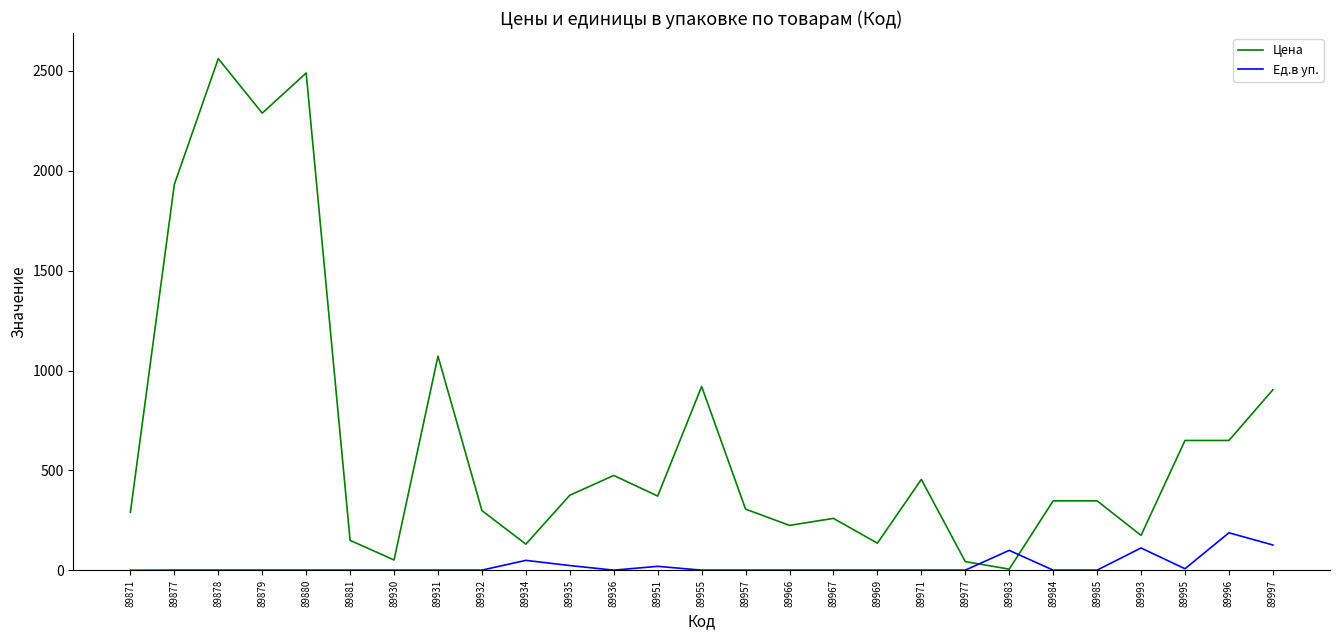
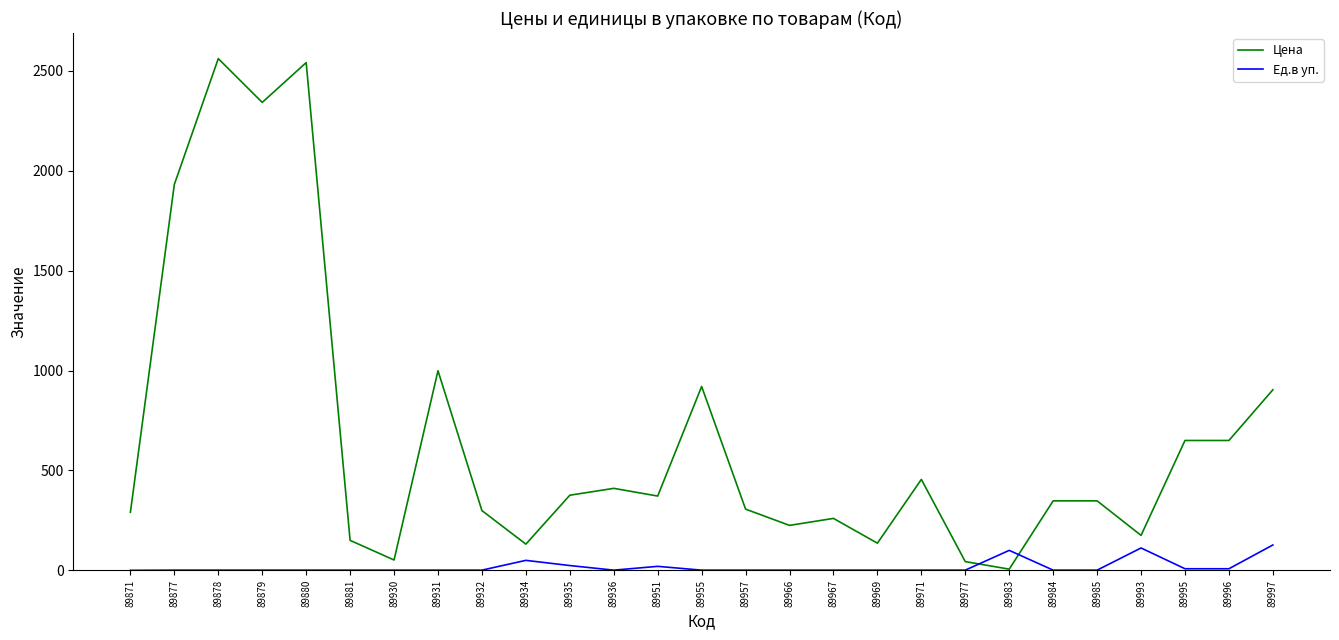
  {
    "Цена": {
      "89871": 290,
      "89877": 1930,
      "89878": 2560,
-     "89879": 2290,
-     "89880": 2490,
+     "89879": 2340,
+     "89880": 2540,
      "89881": 150,
      "89930": 50,
-     "89931": 1070,
+     "89931": 1000,
      "89932": 300,
      "89934": 130,
      "89935": 380,
-     "89936": 470,
+     "89936": 410,
      "89951": 370,
      "89955": 920,
      "89957": 310,
      "89966": 230,
      "89967": 260,
      "89969": 140,
      "89971": 460,
      "89977": 40,
      "89983": 10,
      "89984": 350,
      "89985": 350,
      "89993": 180,
      "89995": 650,
      "89996": 650,
      "89997": 900
    },
    "Ед.в уп.": {
      "89871": 0,
      "89877": 0,
      "89878": 0,
      "89879": 0,
      "89880": 0,
      "89881": 0,
      "89930": 0,
      "89931": 0,
      "89932": 0,
      "89934": 50,
      "89935": 20,
      "89936": 0,
      "89951": 20,
      "89955": 0,
      "89957": 0,
      "89966": 0,
      "89967": 0,
      "89969": 0,
      "89971": 0,
      "89977": 0,
      "89983": 100,
      "89984": 0,
      "89985": 0,
      "89993": 110,
      "89995": 10,
-     "89996": 190,
+     "89996": 10,
      "89997": 130
    }
  }
